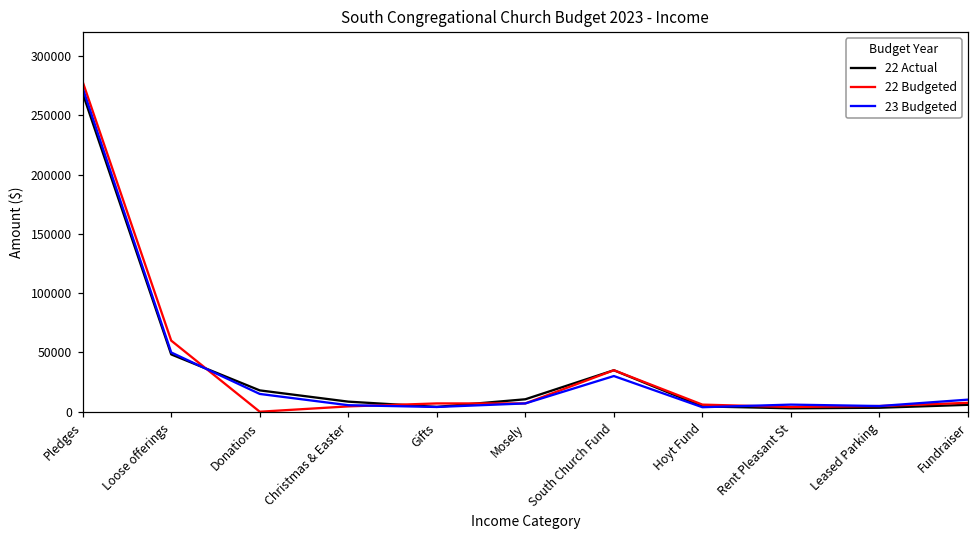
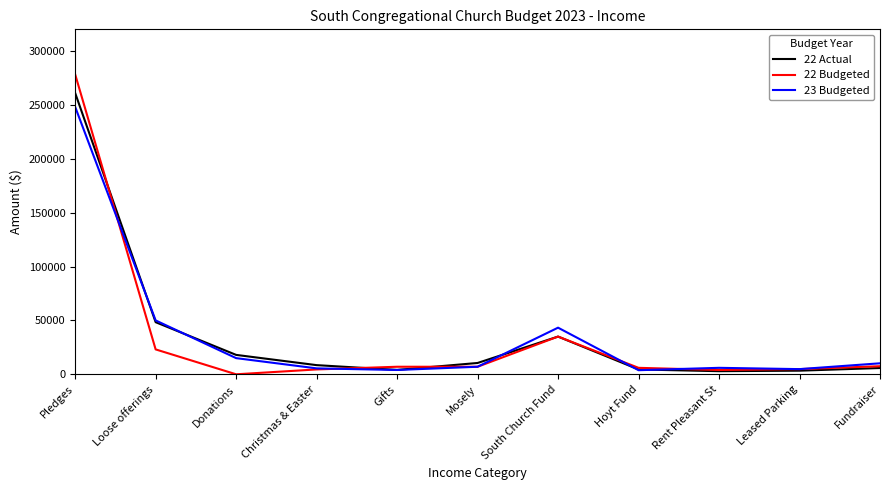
  {
    "22 Actual": {
-     "Pledges": 269000,
+     "Pledges": 261000,
      "Donations": 18000,
      "Christmas & Easter": 9000,
      "Mosely": 11000
    },
    "22 Budgeted": {
      "Pledges": 278000,
-     "Loose offerings": 60000,
+     "Loose offerings": 23000,
      "Donations": 0,
      "Gifts": 7000
    },
    "23 Budgeted": {
-     "Pledges": 273000,
+     "Pledges": 248000,
      "Donations": 15000,
-     "South Church Fund": 30000,
+     "South Church Fund": 43000,
      "Fundraiser": 10000
    }
  }
